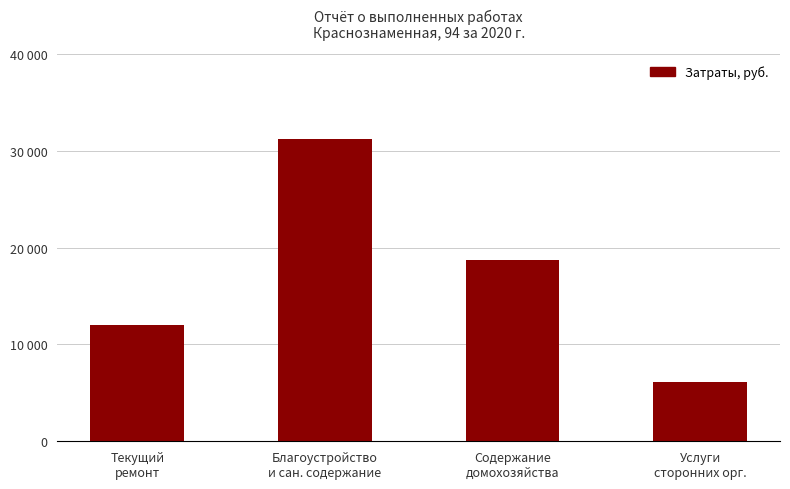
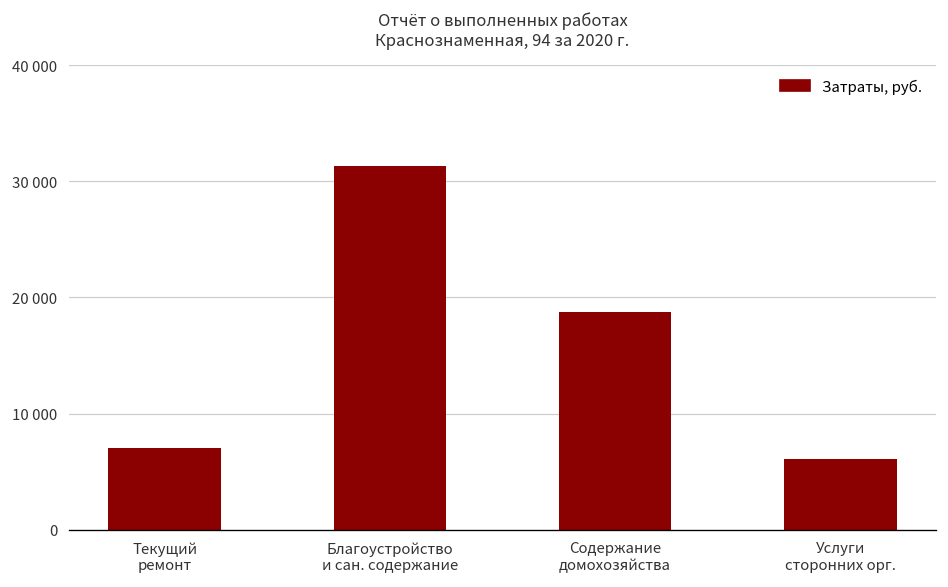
  {
-   "Текущий ремонт": 12000,
+   "Текущий ремонт": 7000,
    "Благоустройство и сан. содержание": 31000,
    "Содержание домохозяйства": 19000,
    "Услуги сторонних орг.": 6000
  }
